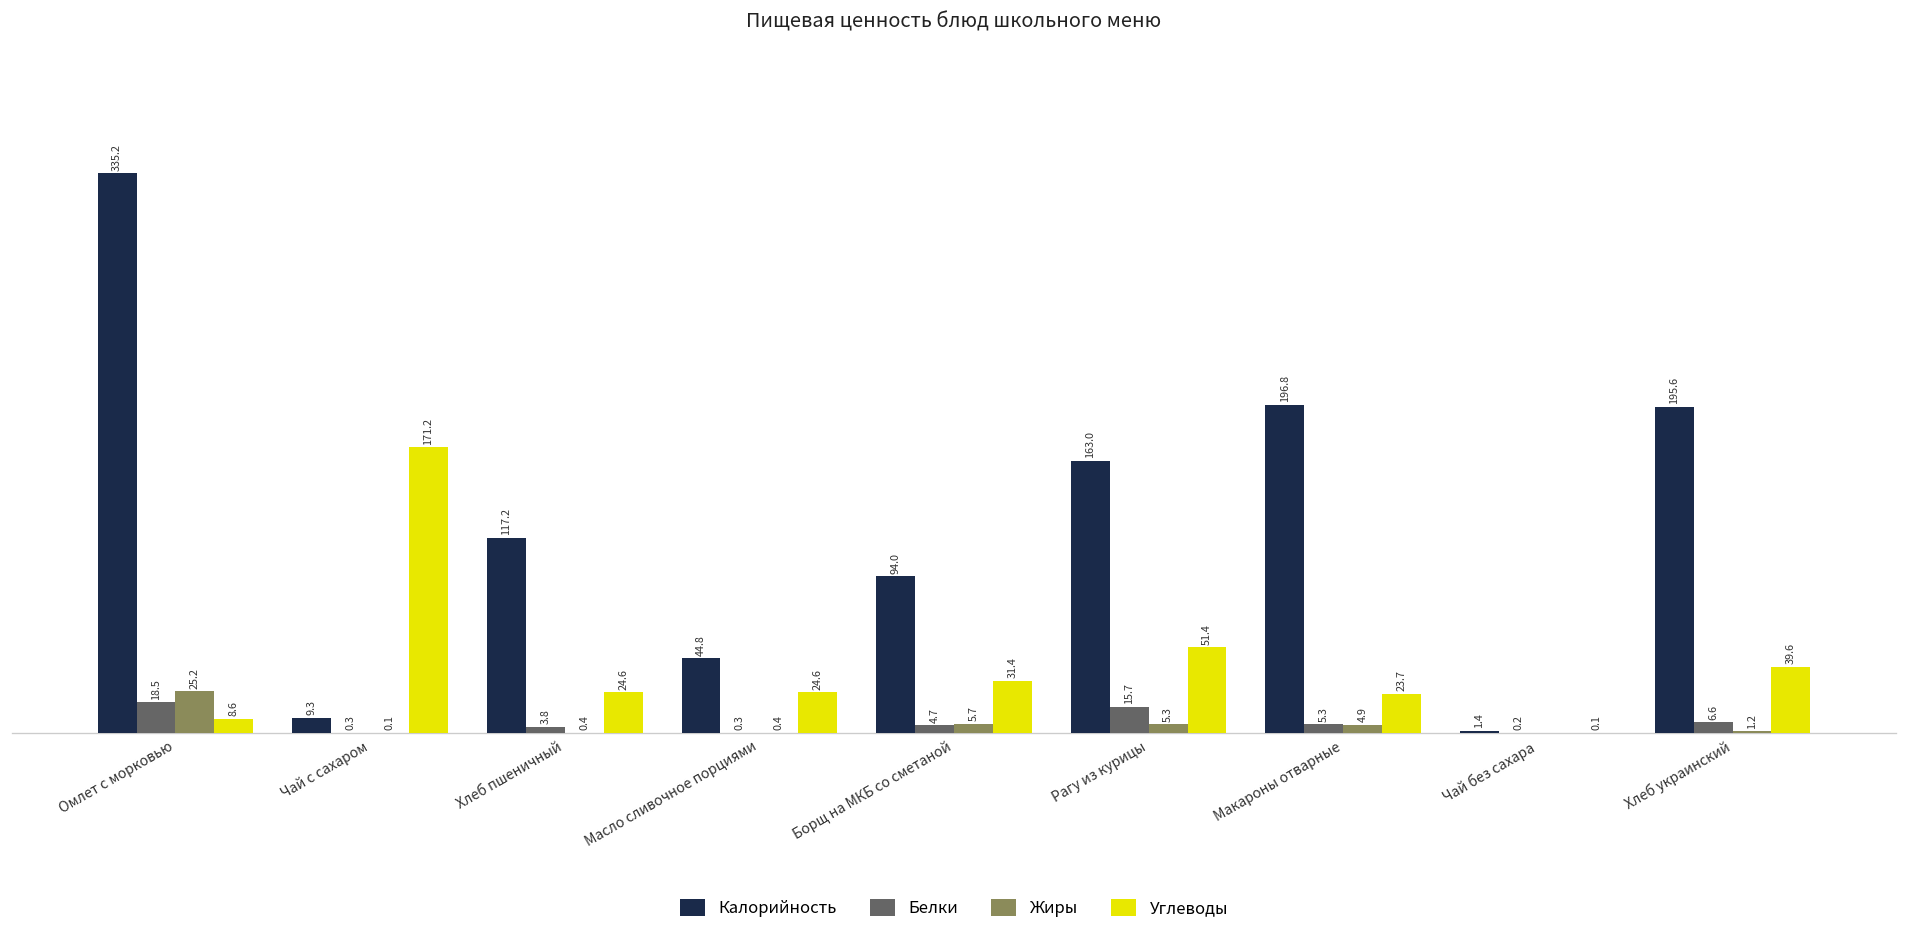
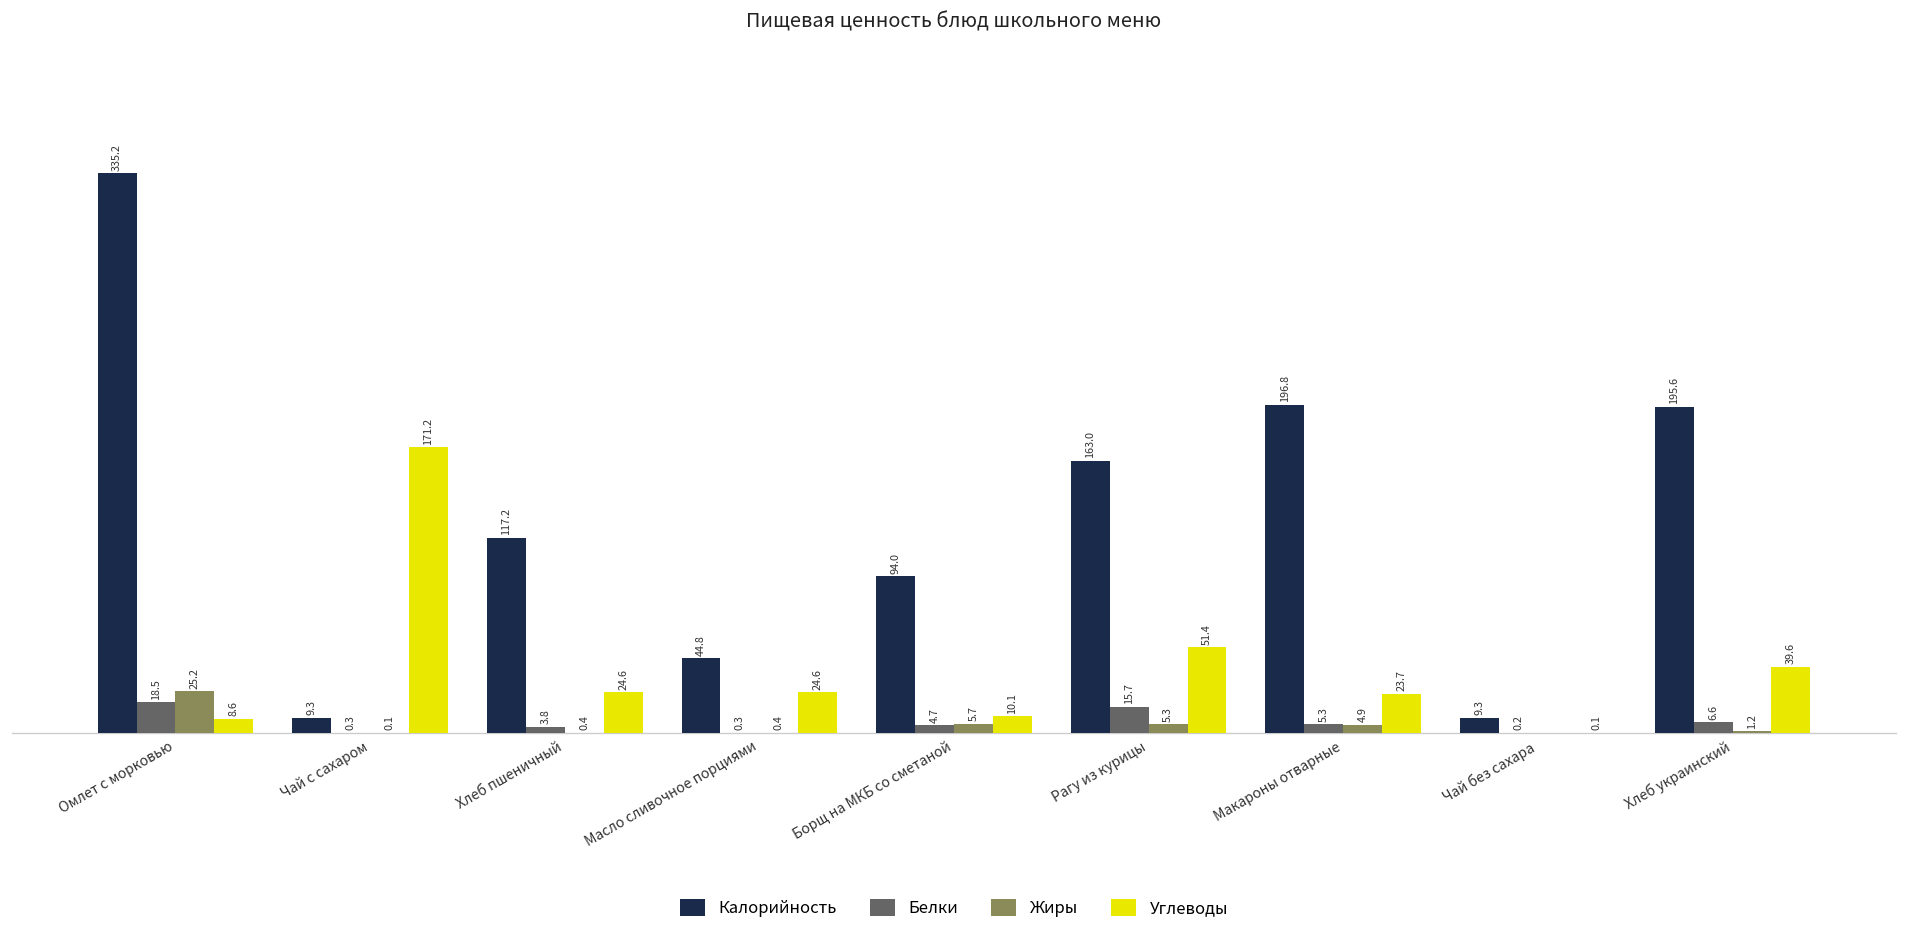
  {
    "Калорийность": {
      "Омлет с морковью": 335.2,
      "Чай с сахаром": 9.3,
      "Хлеб пшеничный": 117.2,
      "Масло сливочное порциями": 44.8,
      "Борщ на МКБ со сметаной": 94.0,
      "Рагу из курицы": 163.0,
      "Макароны отварные": 196.8,
-     "Чай без сахара": 1.4,
+     "Чай без сахара": 9.3,
      "Хлеб украинский": 195.6
    },
    "Углеводы": {
      "Омлет с морковью": 8.6,
      "Чай с сахаром": 171.2,
      "Хлеб пшеничный": 24.6,
      "Масло сливочное порциями": 24.6,
-     "Борщ на МКБ со сметаной": 31.4,
+     "Борщ на МКБ со сметаной": 10.1,
      "Рагу из курицы": 51.4,
      "Макароны отварные": 23.7,
      "Чай без сахара": 0.1,
      "Хлеб украинский": 39.6
    }
  }
